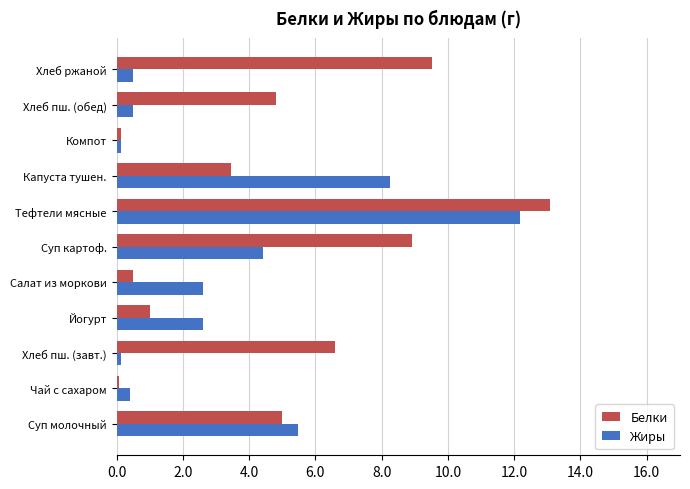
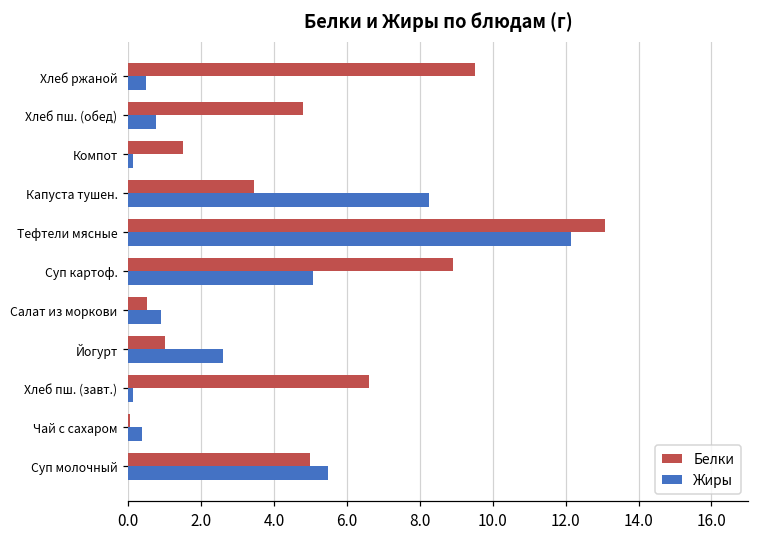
  {
    "Белки": {
      "Хлеб ржаной": 9.5,
      "Хлеб пш. (обед)": 4.8,
-     "Компот": 0.1,
+     "Компот": 1.5,
      "Капуста тушен.": 3.5,
      "Тефтели мясные": 13.1,
      "Суп картоф.": 8.9,
      "Салат из моркови": 0.5,
      "Йогурт": 1.0,
      "Хлеб пш. (завт.)": 6.6,
      "Суп молочный": 5.0
    },
    "Жиры": {
      "Хлеб ржаной": 0.5,
-     "Хлеб пш. (обед)": 0.5,
+     "Хлеб пш. (обед)": 0.8,
      "Компот": 0.1,
      "Капуста тушен.": 8.3,
      "Тефтели мясные": 12.2,
-     "Суп картоф.": 4.4,
-     "Салат из моркови": 2.6,
+     "Суп картоф.": 5.1,
+     "Салат из моркови": 0.9,
      "Йогурт": 2.6,
      "Хлеб пш. (завт.)": 0.1,
      "Чай с сахаром": 0.4,
      "Суп молочный": 5.5
    }
  }
